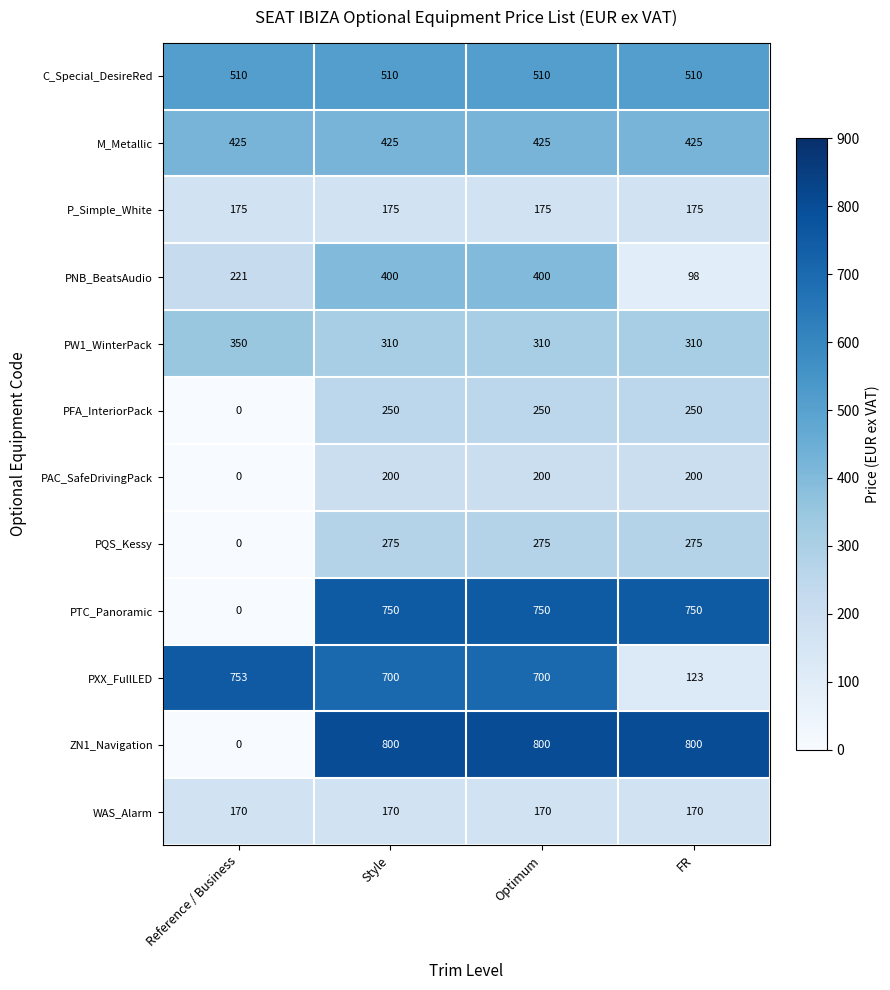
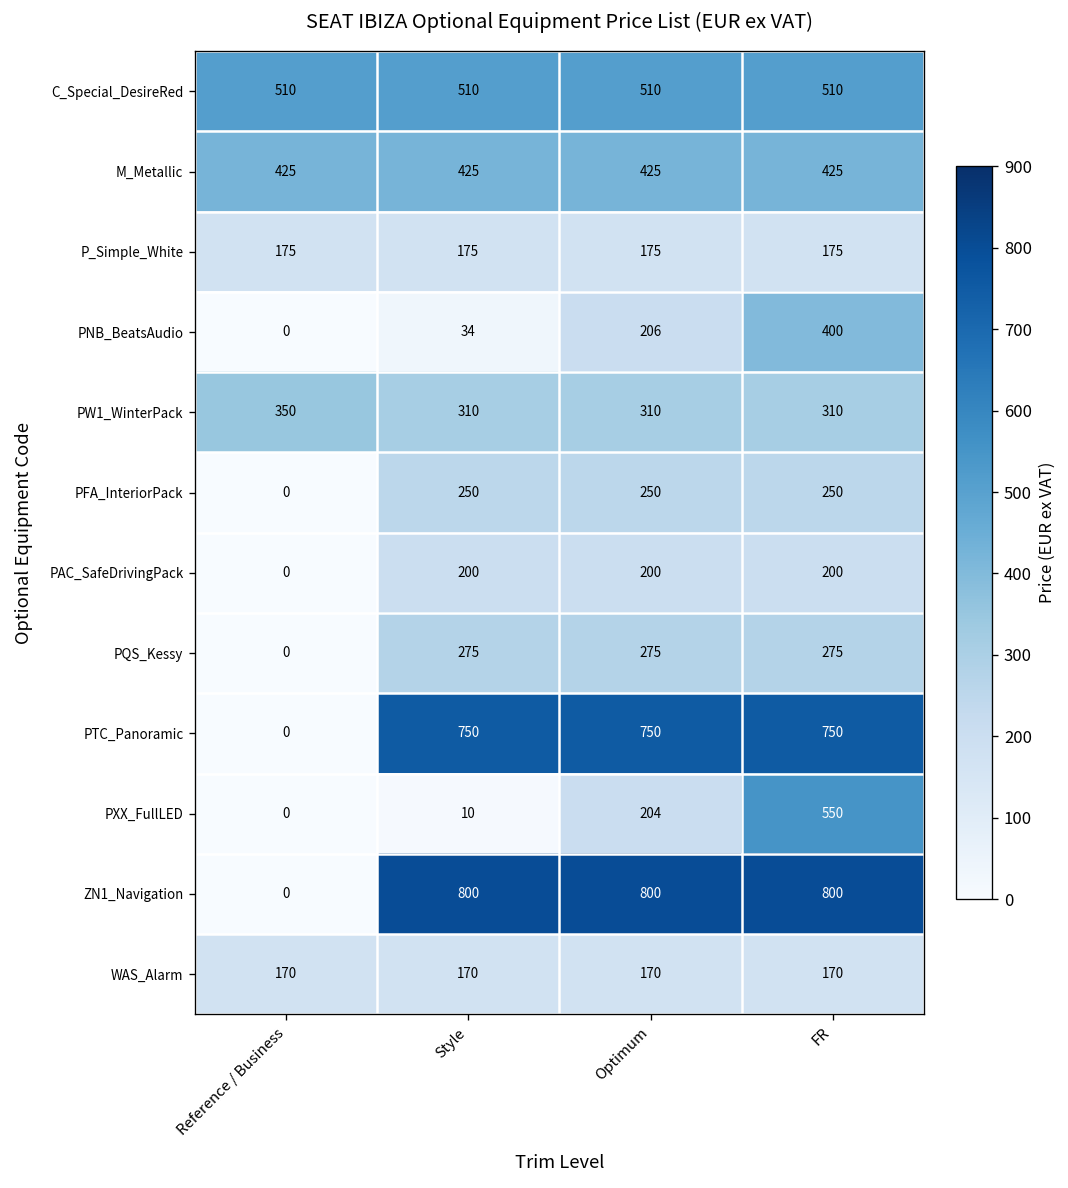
  {
    "C_Special_DesireRed": {
      "Reference / Business": 510,
      "Style": 510,
      "Optimum": 510,
      "FR": 510
    },
    "M_Metallic": {
      "Reference / Business": 425,
      "Style": 425,
      "Optimum": 425,
      "FR": 425
    },
    "P_Simple_White": {
      "Reference / Business": 175,
      "Style": 175,
      "Optimum": 175,
      "FR": 175
    },
    "PNB_BeatsAudio": {
-     "Reference / Business": 221,
-     "Style": 400,
-     "Optimum": 400,
-     "FR": 98
+     "Reference / Business": 0,
+     "Style": 34,
+     "Optimum": 206,
+     "FR": 400
    },
    "PW1_WinterPack": {
      "Reference / Business": 350,
      "Style": 310,
      "Optimum": 310,
      "FR": 310
    },
    "PFA_InteriorPack": {
      "Reference / Business": 0,
      "Style": 250,
      "Optimum": 250,
      "FR": 250
    },
    "PAC_SafeDrivingPack": {
      "Reference / Business": 0,
      "Style": 200,
      "Optimum": 200,
      "FR": 200
    },
    "PQS_Kessy": {
      "Reference / Business": 0,
      "Style": 275,
      "Optimum": 275,
      "FR": 275
    },
    "PTC_Panoramic": {
      "Reference / Business": 0,
      "Style": 750,
      "Optimum": 750,
      "FR": 750
    },
    "PXX_FullLED": {
-     "Reference / Business": 753,
-     "Style": 700,
-     "Optimum": 700,
-     "FR": 123
+     "Reference / Business": 0,
+     "Style": 10,
+     "Optimum": 204,
+     "FR": 550
    },
    "ZN1_Navigation": {
      "Reference / Business": 0,
      "Style": 800,
      "Optimum": 800,
      "FR": 800
    },
    "WAS_Alarm": {
      "Reference / Business": 170,
      "Style": 170,
      "Optimum": 170,
      "FR": 170
    }
  }
